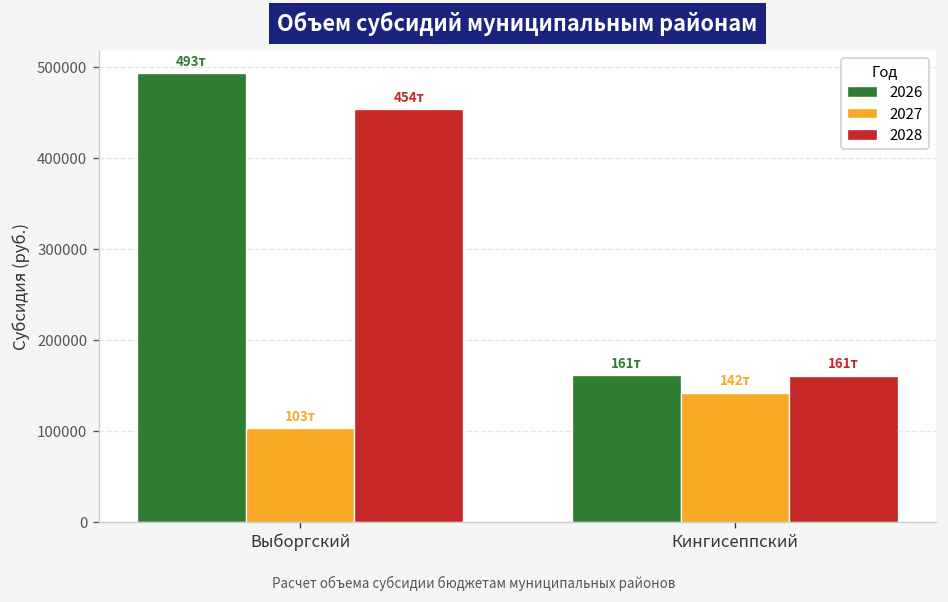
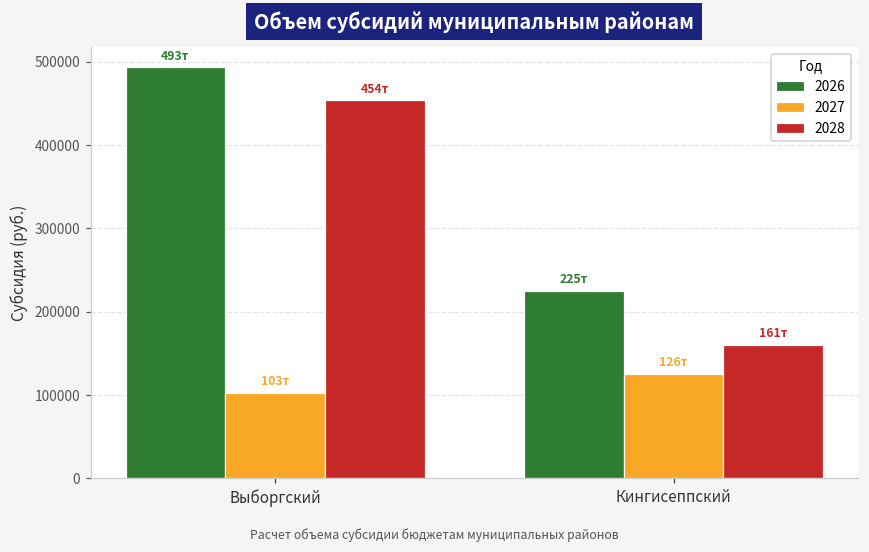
  {
    "2026": {
-     "Кингисеппский": "161т"
+     "Кингисеппский": "225т"
    },
    "2027": {
-     "Кингисеппский": "142т"
+     "Кингисеппский": "126т"
    }
  }
